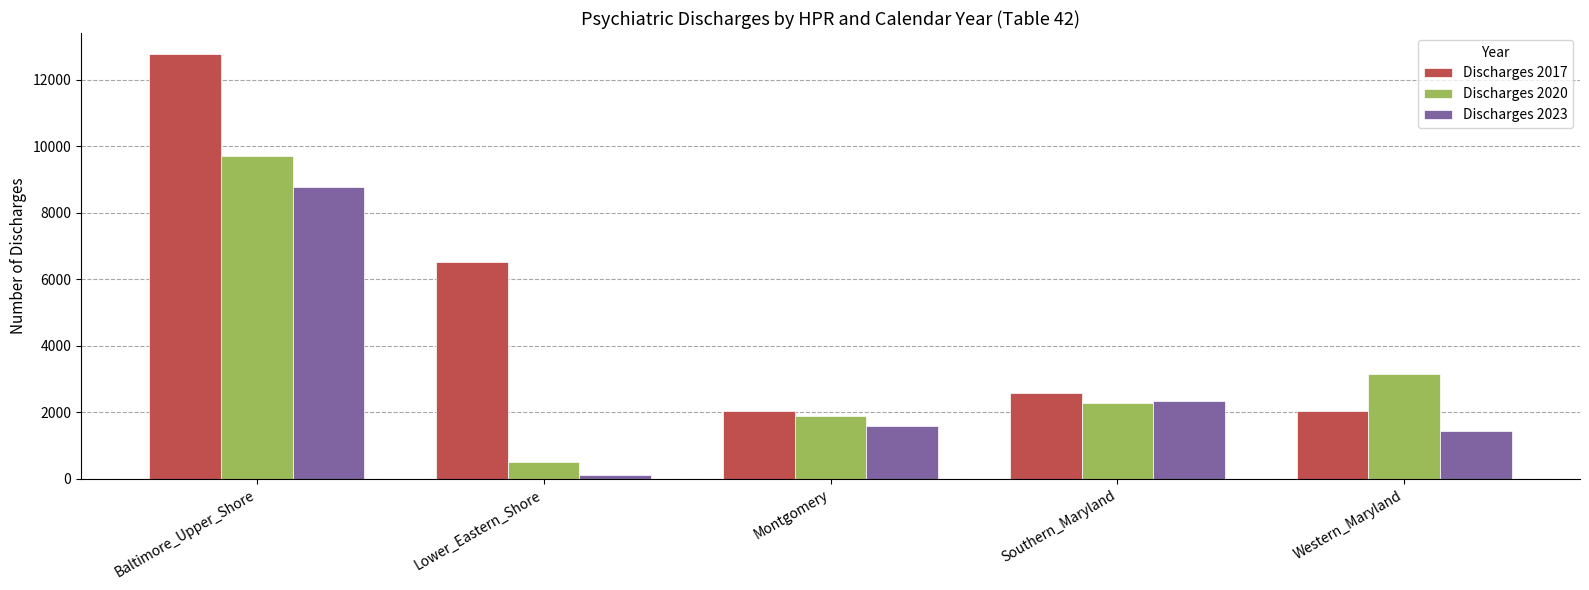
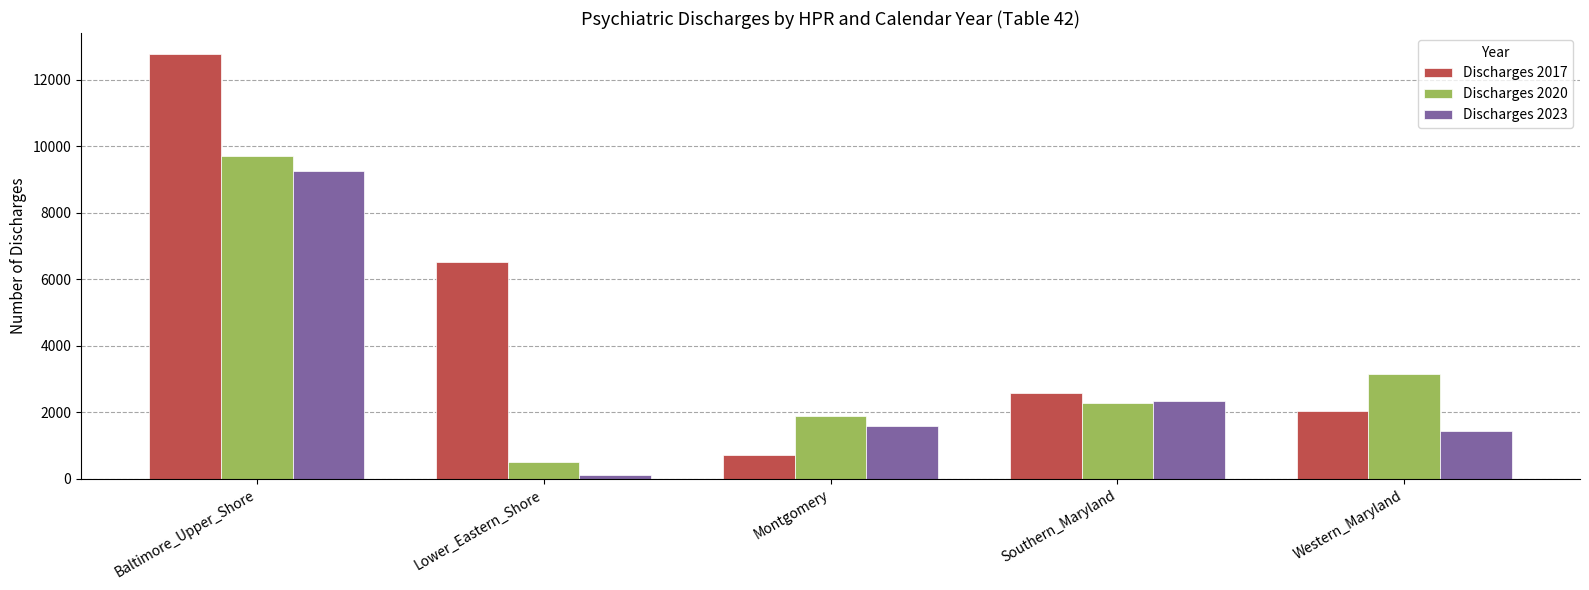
  {
    "Discharges 2017": {
      "Baltimore_Upper_Shore": 12800,
      "Lower_Eastern_Shore": 6500,
-     "Montgomery": 2000,
+     "Montgomery": 700,
      "Southern_Maryland": 2600,
      "Western_Maryland": 2000
    },
    "Discharges 2020": {
      "Baltimore_Upper_Shore": 9700,
      "Lower_Eastern_Shore": 500,
      "Montgomery": 1900,
      "Southern_Maryland": 2300,
      "Western_Maryland": 3100
    },
    "Discharges 2023": {
-     "Baltimore_Upper_Shore": 8800,
+     "Baltimore_Upper_Shore": 9300,
      "Lower_Eastern_Shore": 100,
      "Montgomery": 1600,
      "Southern_Maryland": 2400,
      "Western_Maryland": 1400
    }
  }
